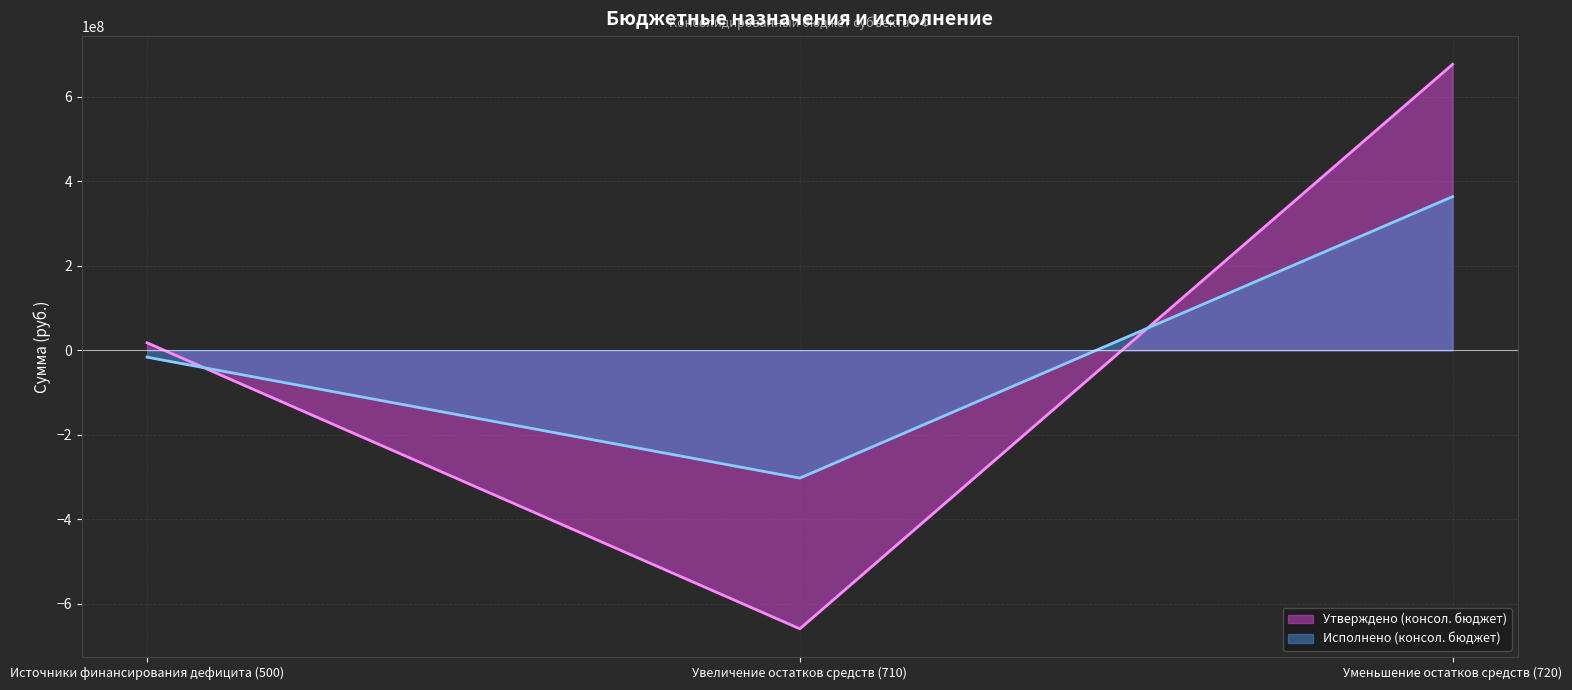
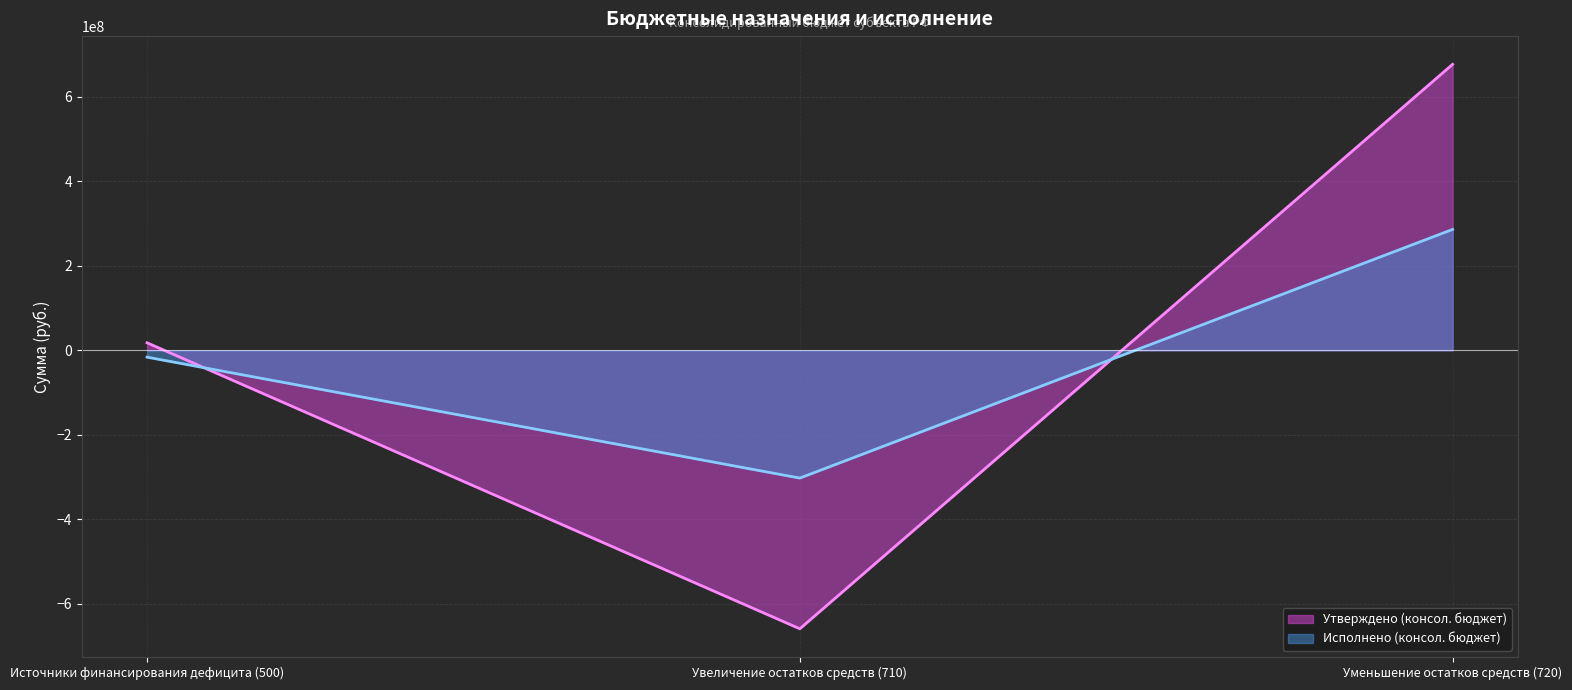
  {
    "Исполнено (консол. бюджет)": {
-     "Уменьшение остатков средств (720)": 360000000
+     "Уменьшение остатков средств (720)": 290000000
    }
  }
